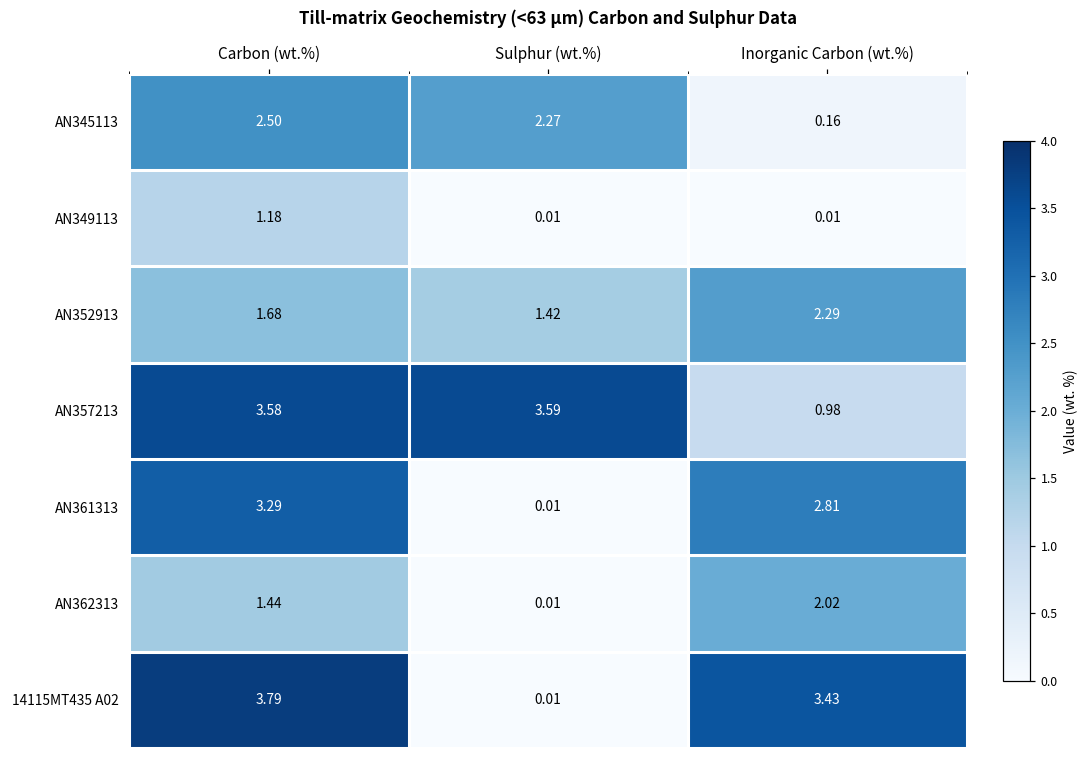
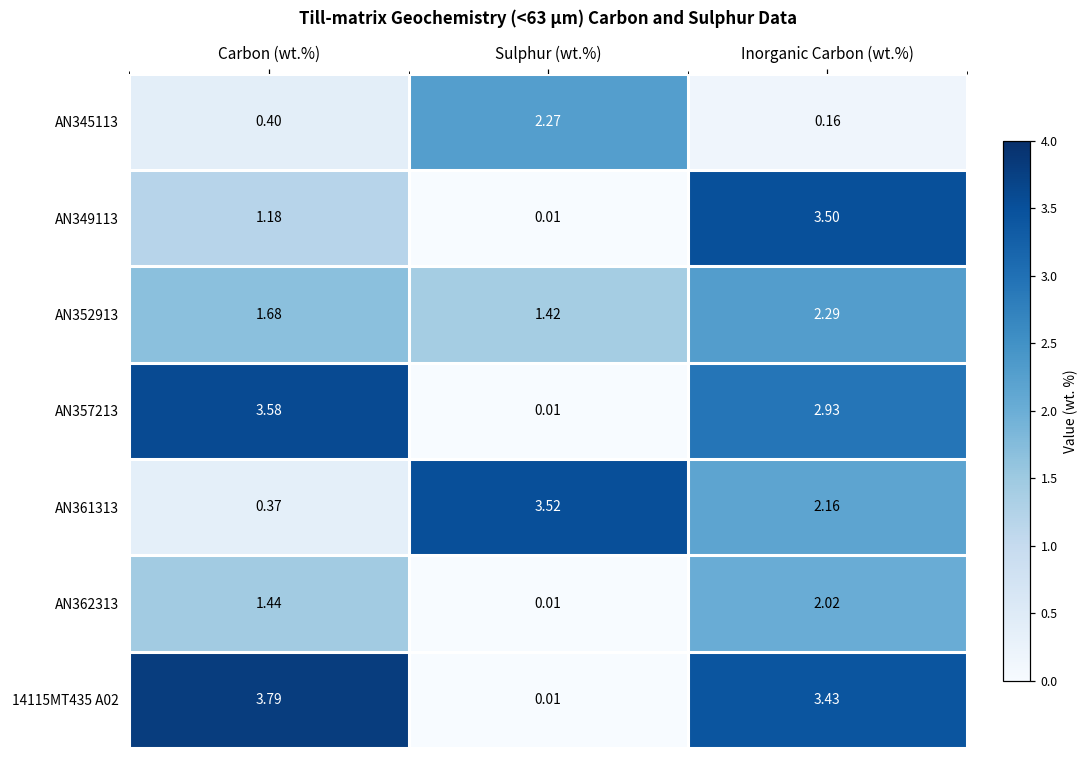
  {
    "AN345113": {
-     "Carbon (wt.%)": 2.50,
+     "Carbon (wt.%)": 0.40,
      "Sulphur (wt.%)": 2.27,
      "Inorganic Carbon (wt.%)": 0.16
    },
    "AN349113": {
      "Carbon (wt.%)": 1.18,
      "Sulphur (wt.%)": 0.01,
-     "Inorganic Carbon (wt.%)": 0.01
+     "Inorganic Carbon (wt.%)": 3.50
    },
    "AN352913": {
      "Carbon (wt.%)": 1.68,
      "Sulphur (wt.%)": 1.42,
      "Inorganic Carbon (wt.%)": 2.29
    },
    "AN357213": {
      "Carbon (wt.%)": 3.58,
-     "Sulphur (wt.%)": 3.59,
-     "Inorganic Carbon (wt.%)": 0.98
+     "Sulphur (wt.%)": 0.01,
+     "Inorganic Carbon (wt.%)": 2.93
    },
    "AN361313": {
-     "Carbon (wt.%)": 3.29,
-     "Sulphur (wt.%)": 0.01,
-     "Inorganic Carbon (wt.%)": 2.81
+     "Carbon (wt.%)": 0.37,
+     "Sulphur (wt.%)": 3.52,
+     "Inorganic Carbon (wt.%)": 2.16
    },
    "AN362313": {
      "Carbon (wt.%)": 1.44,
      "Sulphur (wt.%)": 0.01,
      "Inorganic Carbon (wt.%)": 2.02
    },
    "14115MT435 A02": {
      "Carbon (wt.%)": 3.79,
      "Sulphur (wt.%)": 0.01,
      "Inorganic Carbon (wt.%)": 3.43
    }
  }
